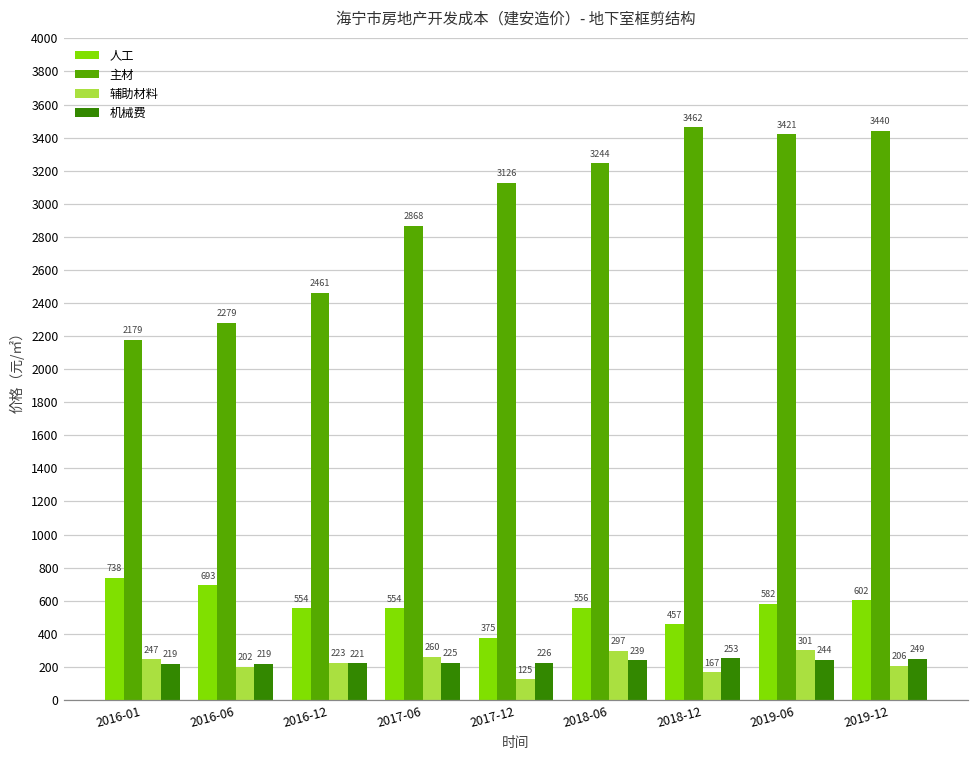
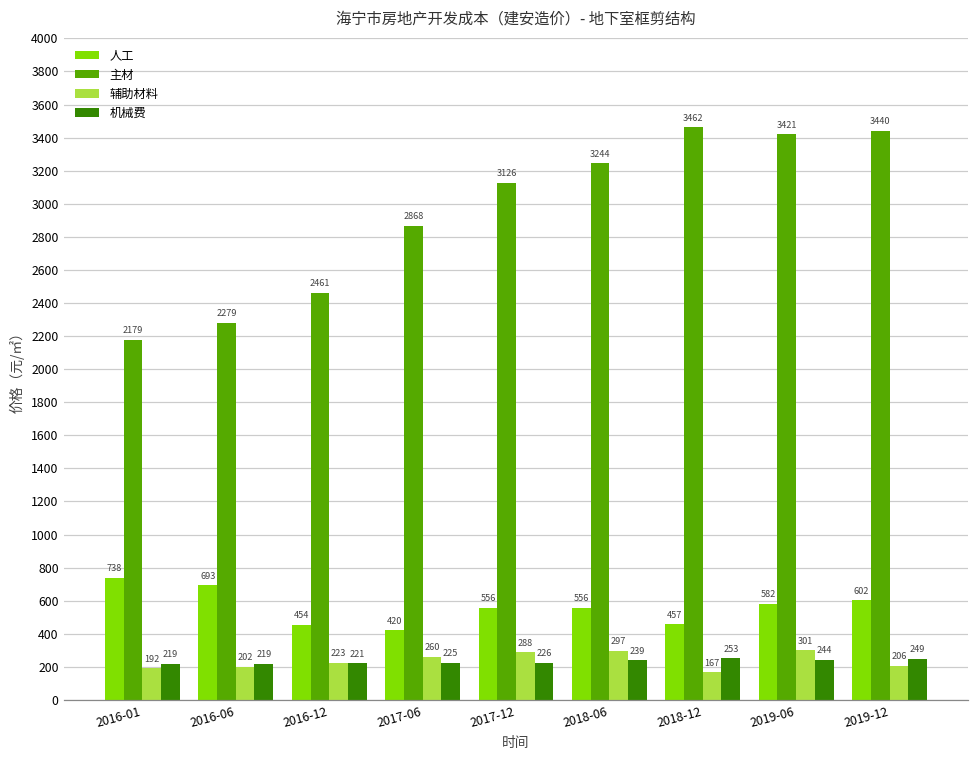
  {
    "人工": {
      "2016-01": 738,
      "2016-06": 693,
-     "2016-12": 554,
-     "2017-06": 554,
-     "2017-12": 375,
+     "2016-12": 454,
+     "2017-06": 420,
+     "2017-12": 556,
      "2018-06": 556,
      "2018-12": 457,
      "2019-06": 582,
      "2019-12": 602
    },
    "辅助材料": {
-     "2016-01": 247,
+     "2016-01": 192,
      "2016-06": 202,
      "2016-12": 223,
      "2017-06": 260,
-     "2017-12": 125,
+     "2017-12": 288,
      "2018-06": 297,
      "2018-12": 167,
      "2019-06": 301,
      "2019-12": 206
    }
  }
